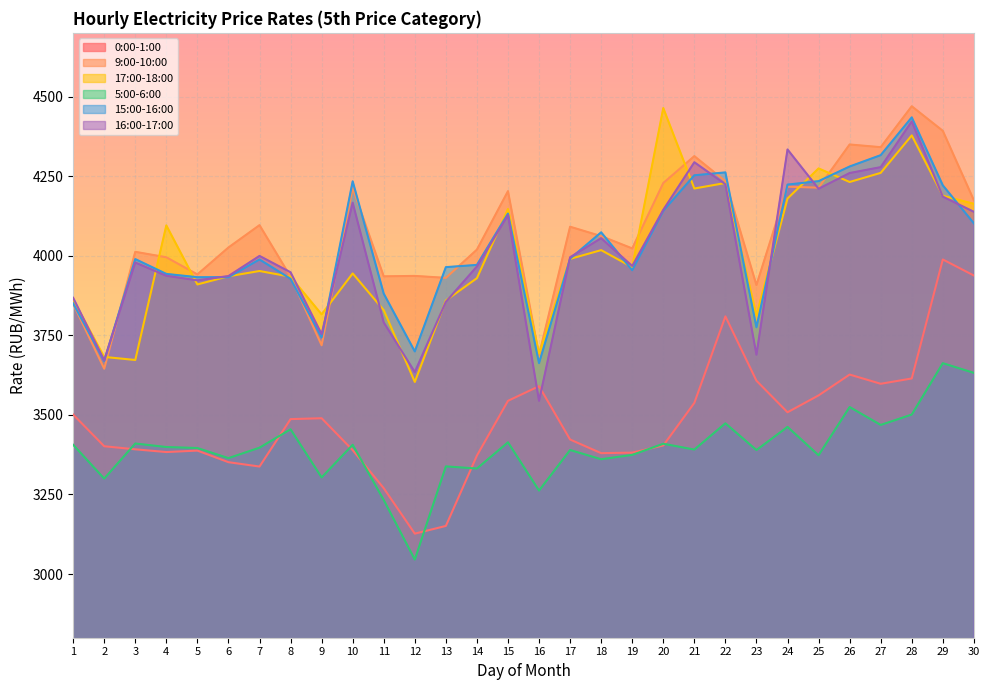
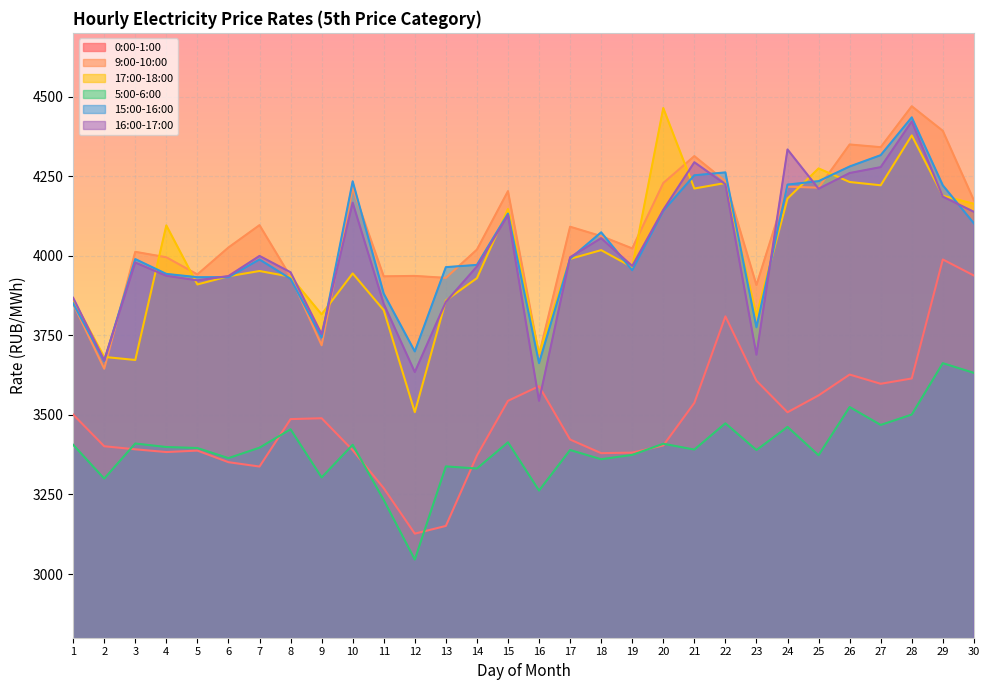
  {
    "17:00-18:00": {
      "2": 3680,
      "3": 3670,
      "4": 4100,
      "5": 3910,
      "7": 3950,
      "9": 3820,
      "10": 3940,
      "11": 3830,
-     "12": 3600,
+     "12": 3510,
      "14": 3930,
      "15": 4150,
      "18": 4020,
      "20": 4460,
      "21": 4210,
      "23": 3810,
      "24": 4180,
      "25": 4270,
      "26": 4230,
-     "27": 4260,
+     "27": 4220,
      "28": 4380,
      "30": 4160
    },
    "5:00-6:00": {
      "1": 3410,
      "2": 3300,
      "3": 3410,
      "4": 3400,
      "5": 3400,
      "6": 3360,
      "7": 3400,
      "8": 3450,
      "9": 3300,
      "10": 3410,
      "11": 3230,
      "12": 3050,
      "13": 3340,
      "14": 3330,
      "15": 3410,
      "16": 3260,
      "17": 3390,
      "18": 3360,
      "21": 3390,
      "22": 3470,
      "23": 3390,
      "24": 3460,
      "25": 3370,
      "26": 3520,
      "27": 3470,
      "28": 3500,
      "29": 3660,
      "30": 3630
    },
    "15:00-16:00": {
      "3": 3990,
      "5": 3930,
      "7": 3990,
      "9": 3740,
      "10": 4230,
      "11": 3880,
      "12": 3700,
      "13": 3960,
      "16": 3660,
      "18": 4070,
      "19": 3950,
      "21": 4250,
      "22": 4260,
      "23": 3780,
      "25": 4230,
      "26": 4280,
      "27": 4320,
      "28": 4430,
      "29": 4220,
      "30": 4100
    },
    "16:00-17:00": {
      "3": 3980,
      "5": 3920,
      "7": 4000,
      "8": 3950,
      "9": 3750,
      "10": 4170,
-     "11": 3790,
+     "11": 3850,
      "12": 3630,
      "16": 3540,
      "21": 4290,
      "23": 3690,
      "24": 4330,
      "26": 4260,
      "27": 4280,
      "28": 4420,
      "30": 4140
    }
  }
